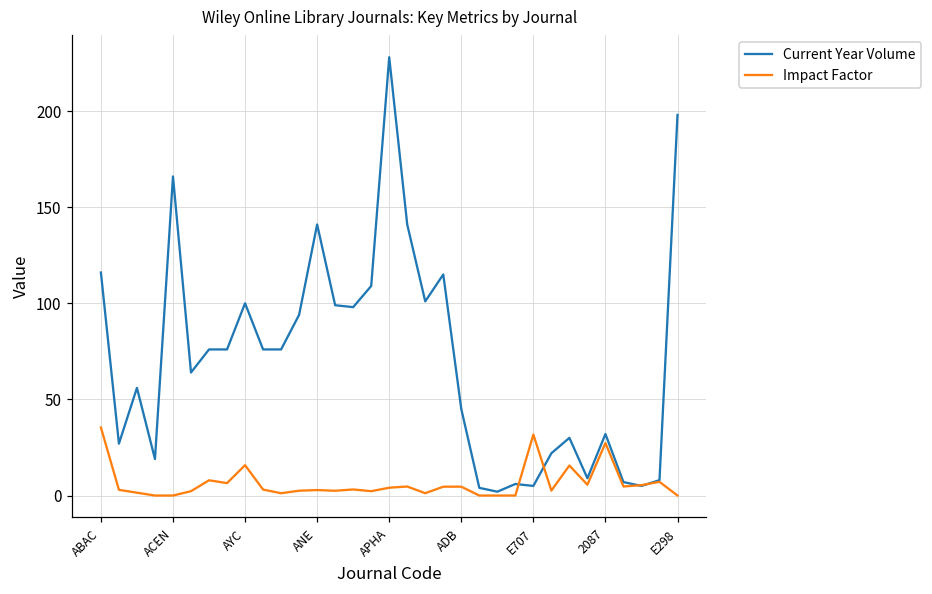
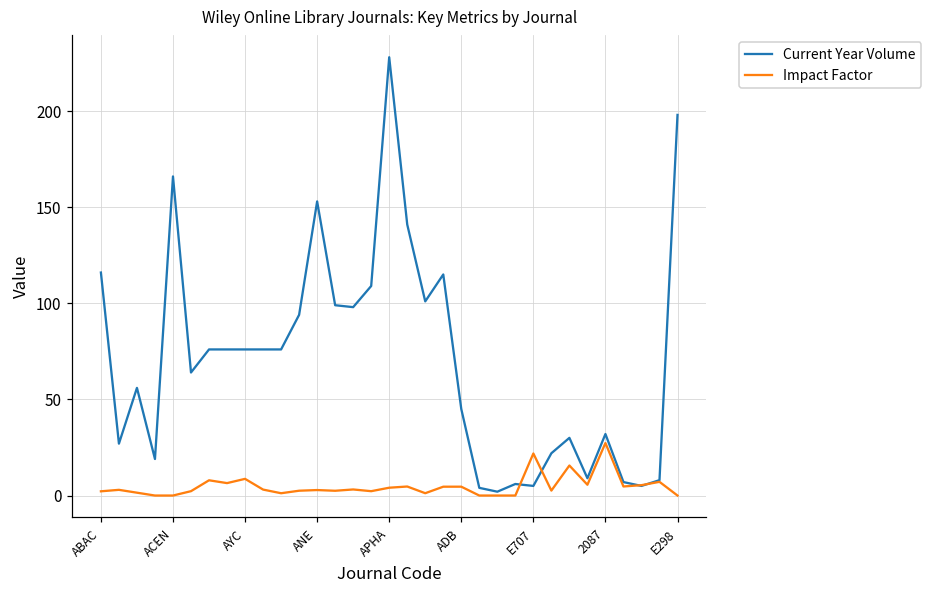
  {
    "Current Year Volume": {
      "ABAC": 116,
      "ACEN": 166,
-     "AYC": 100,
-     "ANE": 141,
+     "AYC": 76,
+     "ANE": 153,
      "APHA": 228,
      "ADB": 45,
      "E707": 5,
      "2087": 32,
      "E298": 198
    },
    "Impact Factor": {
-     "ABAC": 35,
+     "ABAC": 2,
      "ACEN": 0,
-     "AYC": 16,
+     "AYC": 9,
      "ANE": 3,
      "APHA": 4,
      "ADB": 5,
-     "E707": 32,
+     "E707": 22,
      "2087": 27,
      "E298": 0
    }
  }
